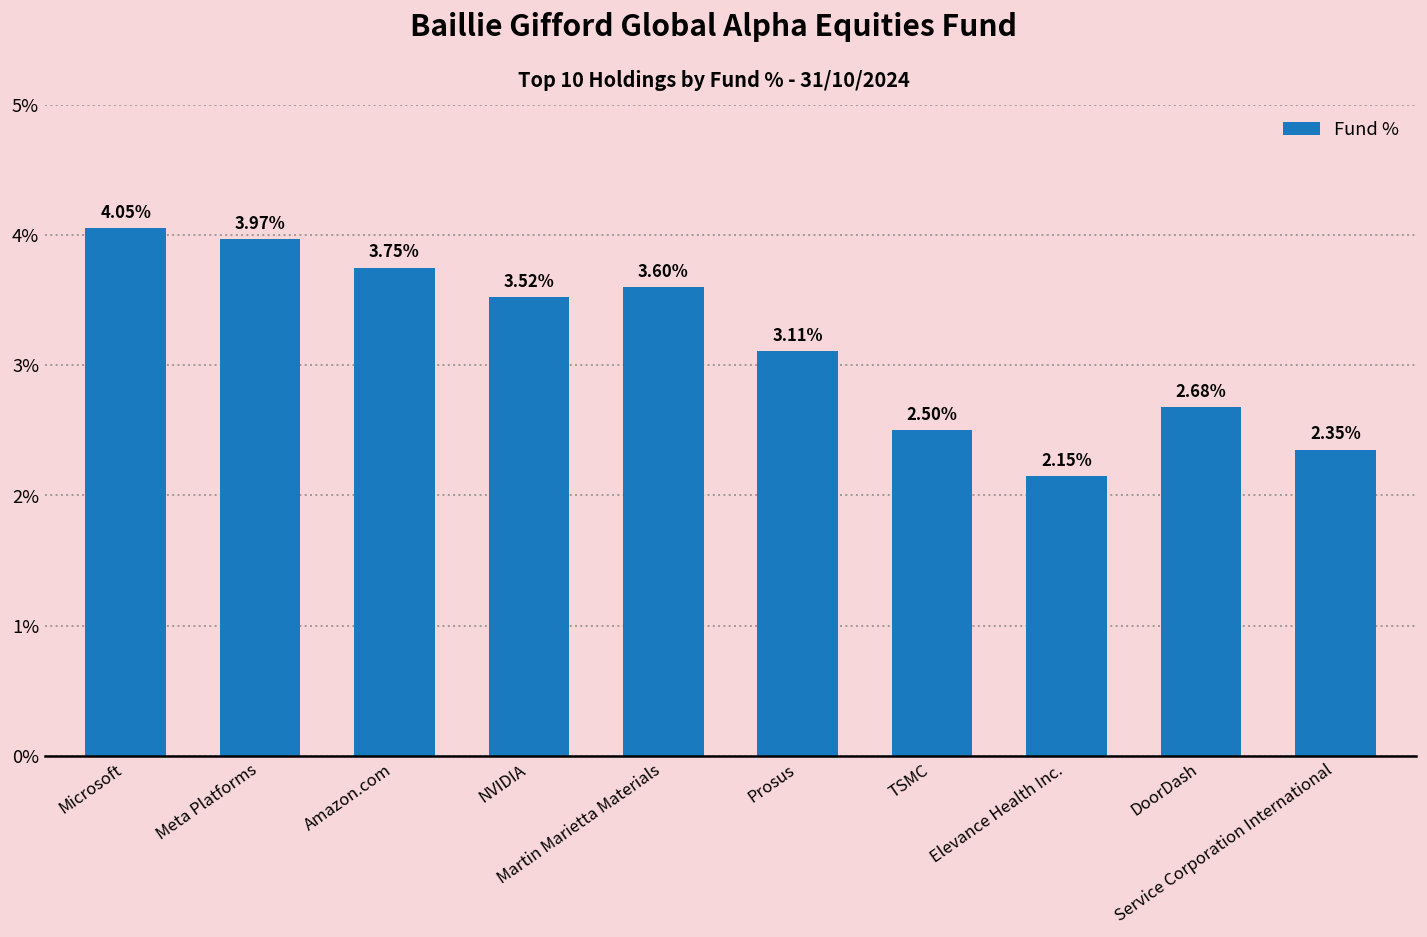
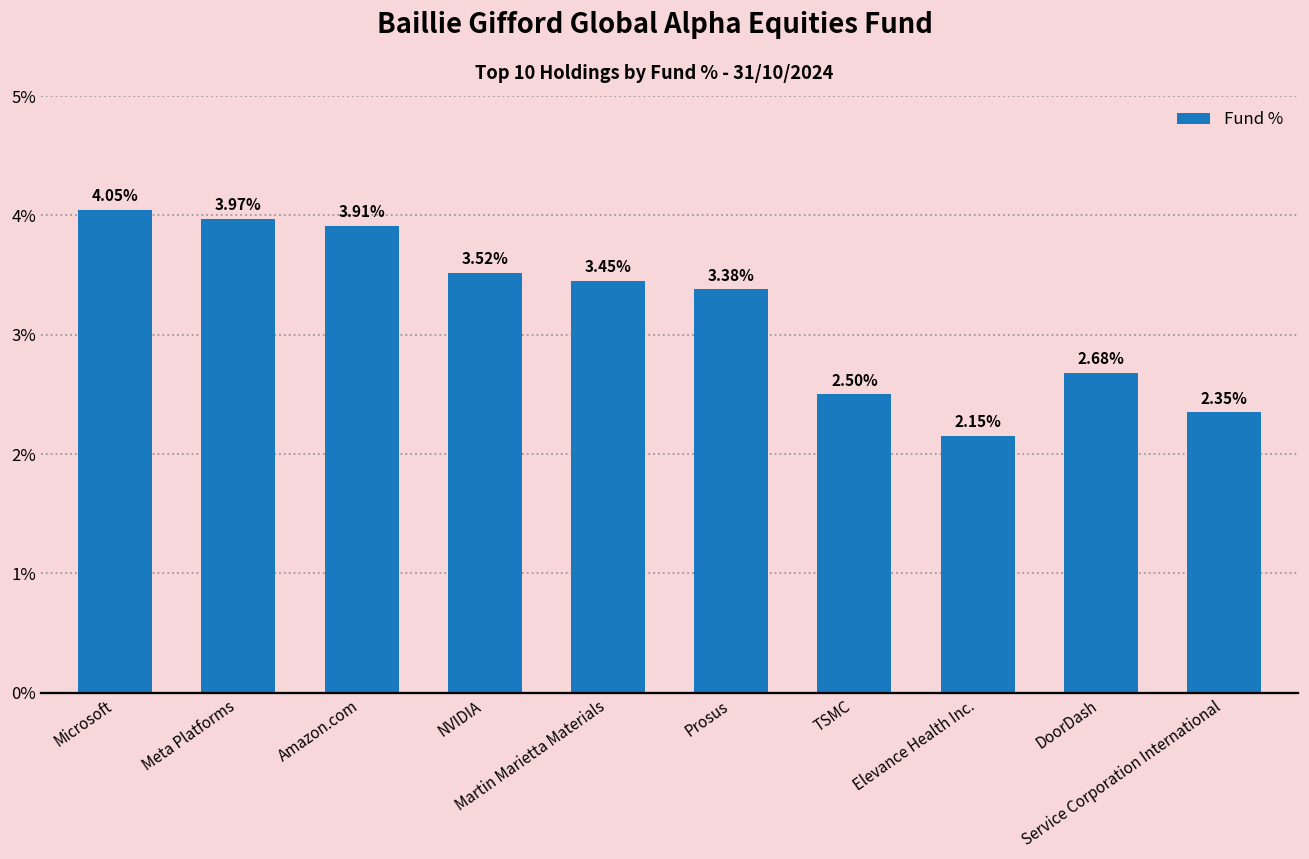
  {
    "Microsoft": "4.05%",
    "Meta Platforms": "3.97%",
-   "Amazon.com": "3.75%",
+   "Amazon.com": "3.91%",
    "NVIDIA": "3.52%",
-   "Martin Marietta Materials": "3.60%",
-   "Prosus": "3.11%",
+   "Martin Marietta Materials": "3.45%",
+   "Prosus": "3.38%",
    "TSMC": "2.50%",
    "Elevance Health Inc.": "2.15%",
    "DoorDash": "2.68%",
    "Service Corporation International": "2.35%"
  }
